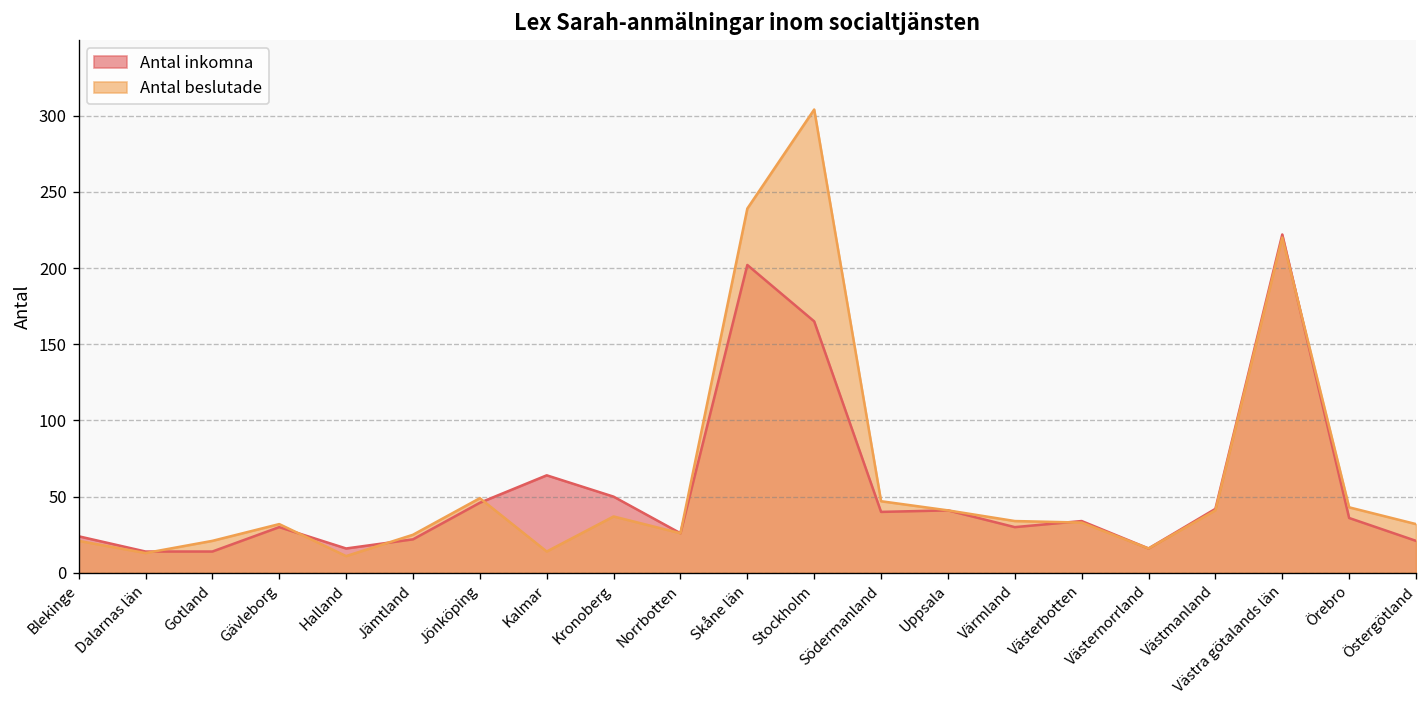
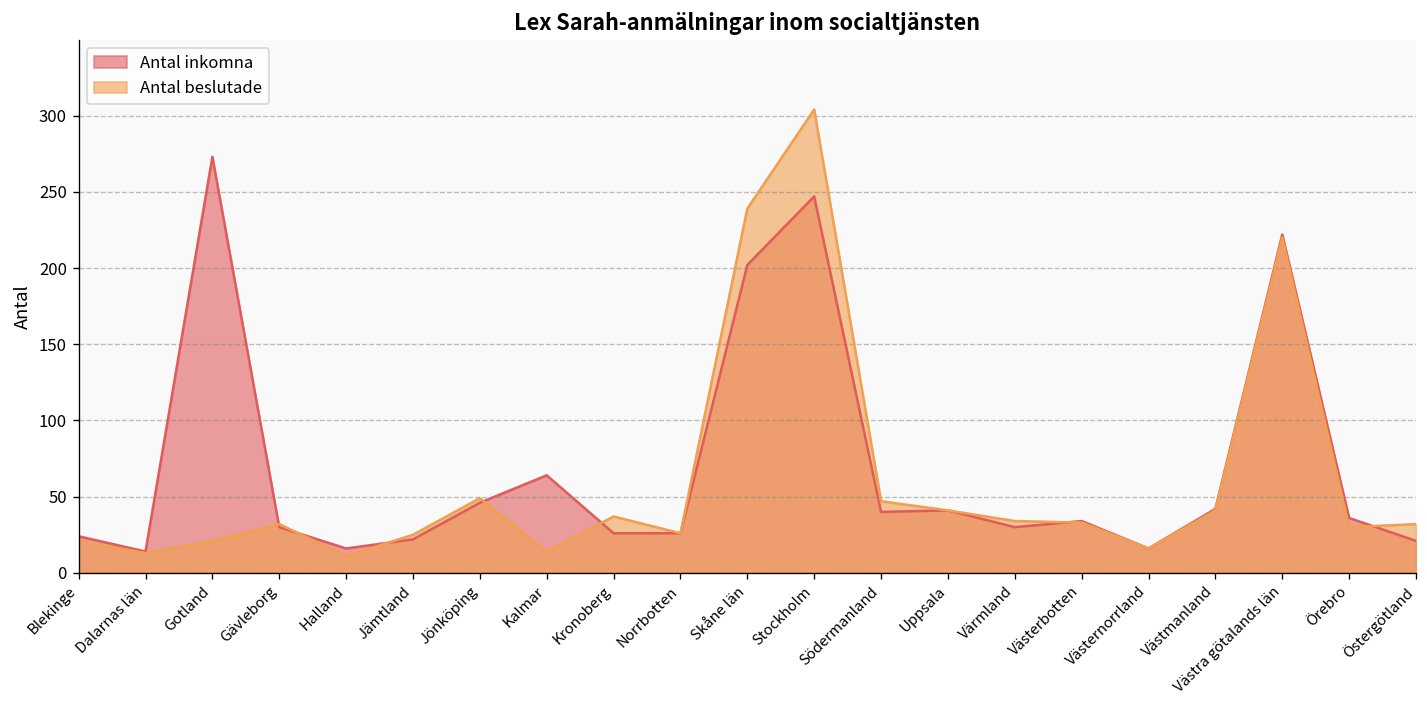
  {
    "Antal inkomna": {
      "Blekinge": 24,
-     "Gotland": 14,
+     "Gotland": 273,
      "Gävleborg": 30,
      "Halland": 16,
      "Jämtland": 22,
      "Jönköping": 46,
      "Kalmar": 64,
-     "Kronoberg": 50,
+     "Kronoberg": 26,
      "Skåne län": 202,
-     "Stockholm": 165,
+     "Stockholm": 247,
      "Södermanland": 40,
      "Värmland": 30,
      "Örebro": 36,
      "Östergötland": 21
    },
    "Antal beslutade": {
      "Blekinge": 21,
      "Gotland": 21,
      "Gävleborg": 32,
      "Halland": 11,
      "Jämtland": 25,
      "Jönköping": 49,
      "Kalmar": 14,
      "Kronoberg": 37,
      "Skåne län": 239,
      "Stockholm": 304,
      "Södermanland": 47,
      "Värmland": 34,
-     "Örebro": 43,
+     "Örebro": 30,
      "Östergötland": 32
    }
  }
